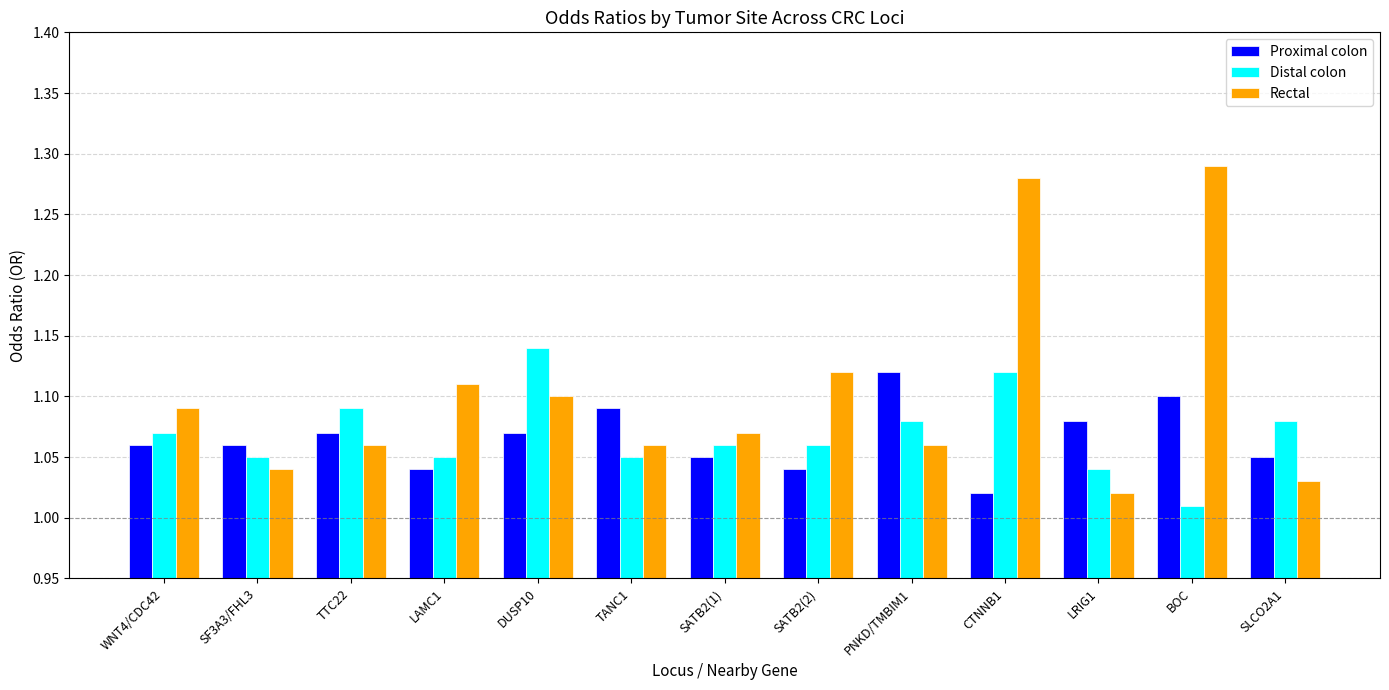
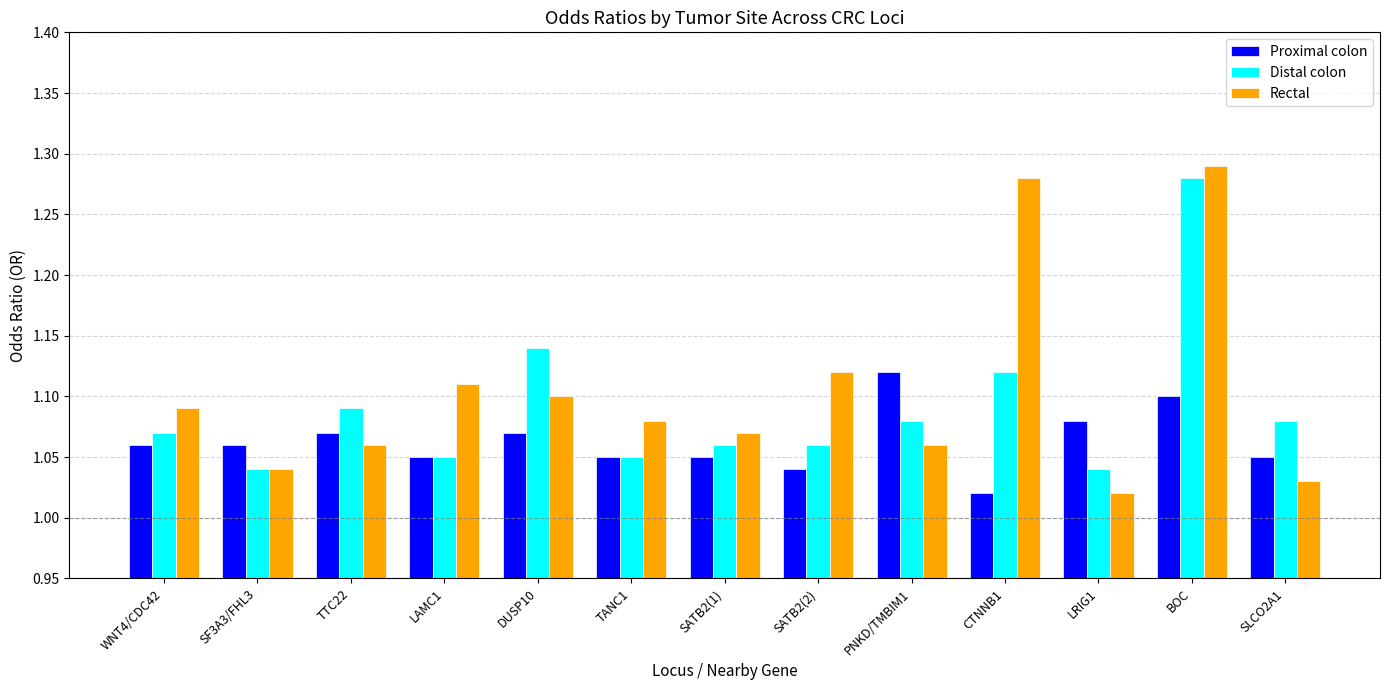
  {
    "Proximal colon": {
      "WNT4/CDC42": 1.06,
      "SF3A3/FHL3": 1.06,
      "TTC22": 1.07,
-     "LAMC1": 1.04,
+     "LAMC1": 1.05,
      "DUSP10": 1.07,
-     "TANC1": 1.09,
+     "TANC1": 1.05,
      "SATB2(1)": 1.05,
      "SATB2(2)": 1.04,
      "PNKD/TMBIM1": 1.12,
      "CTNNB1": 1.02,
      "LRIG1": 1.08,
      "BOC": 1.10,
      "SLCO2A1": 1.05
    },
    "Distal colon": {
      "WNT4/CDC42": 1.07,
-     "SF3A3/FHL3": 1.05,
+     "SF3A3/FHL3": 1.04,
      "TTC22": 1.09,
      "LAMC1": 1.05,
      "DUSP10": 1.14,
      "TANC1": 1.05,
      "SATB2(1)": 1.06,
      "SATB2(2)": 1.06,
      "PNKD/TMBIM1": 1.08,
      "CTNNB1": 1.12,
      "LRIG1": 1.04,
-     "BOC": 1.01,
+     "BOC": 1.28,
      "SLCO2A1": 1.08
    },
    "Rectal": {
      "WNT4/CDC42": 1.09,
      "SF3A3/FHL3": 1.04,
      "TTC22": 1.06,
      "LAMC1": 1.11,
      "DUSP10": 1.10,
-     "TANC1": 1.06,
+     "TANC1": 1.08,
      "SATB2(1)": 1.07,
      "SATB2(2)": 1.12,
      "PNKD/TMBIM1": 1.06,
      "CTNNB1": 1.28,
      "LRIG1": 1.02,
      "BOC": 1.29,
      "SLCO2A1": 1.03
    }
  }
